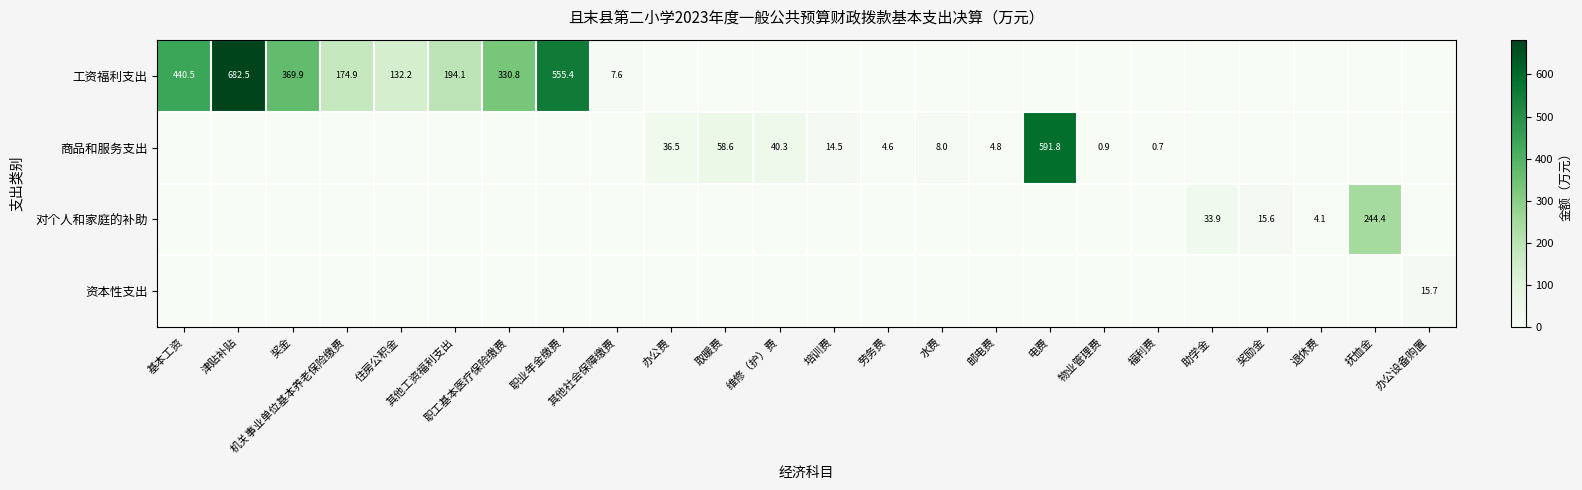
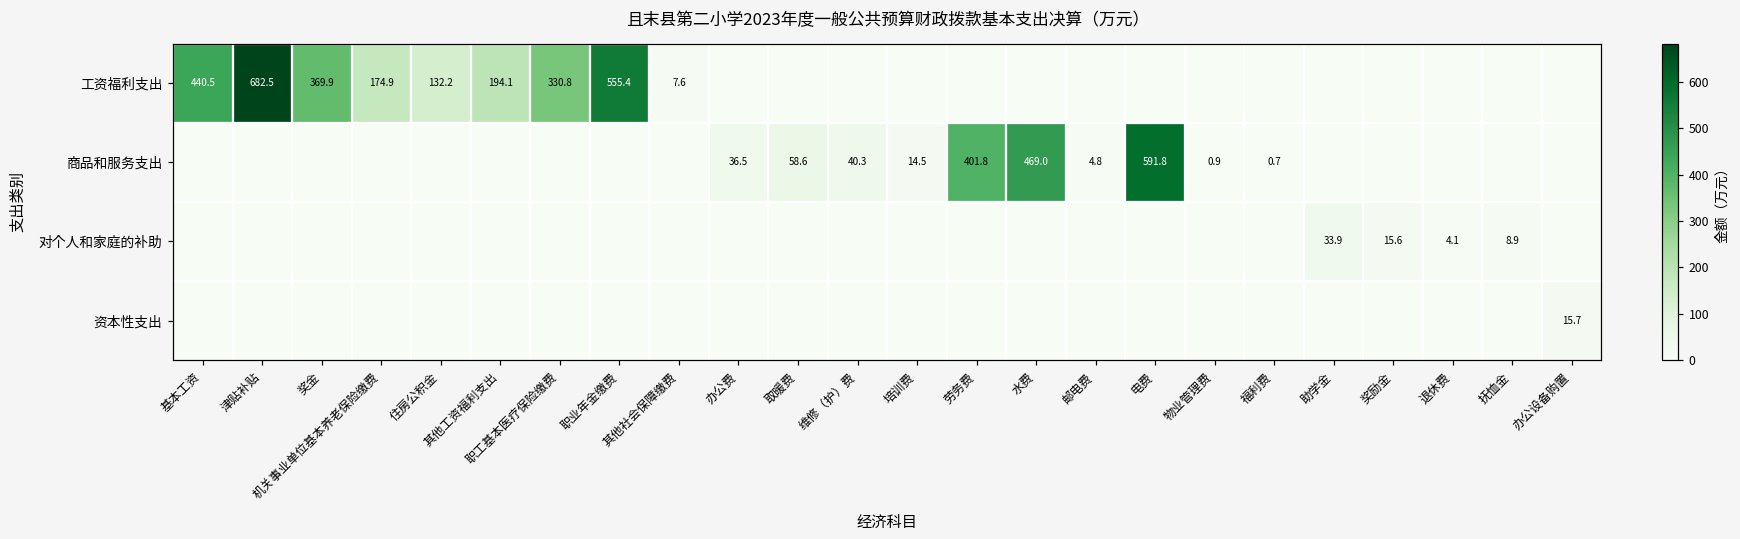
  {
    "工资福利支出": {
      "基本工资": 440.5,
      "津贴补贴": 682.5,
      "奖金": 369.9,
      "机关事业单位基本养老保险缴费": 174.9,
      "住房公积金": 132.2,
      "其他工资福利支出": 194.1,
      "职工基本医疗保险缴费": 330.8,
      "职业年金缴费": 555.4,
      "其他社会保障缴费": 7.6
    },
    "商品和服务支出": {
      "办公费": 36.5,
      "取暖费": 58.6,
      "维修（护）费": 40.3,
      "培训费": 14.5,
-     "劳务费": 4.6,
-     "水费": 8.0,
+     "劳务费": 401.8,
+     "水费": 469.0,
      "邮电费": 4.8,
      "电费": 591.8,
      "物业管理费": 0.9,
      "福利费": 0.7
    },
    "对个人和家庭的补助": {
      "助学金": 33.9,
      "奖励金": 15.6,
      "退休费": 4.1,
-     "抚恤金": 244.4
+     "抚恤金": 8.9
    },
    "资本性支出": {
      "办公设备购置": 15.7
    }
  }
